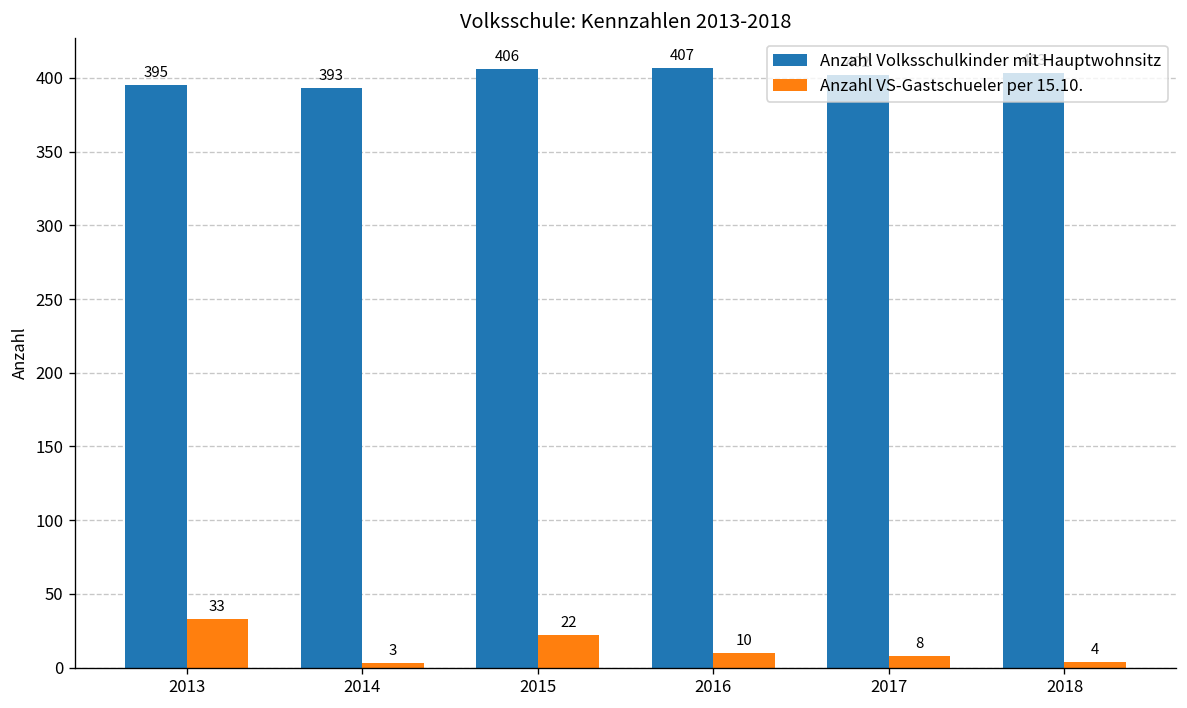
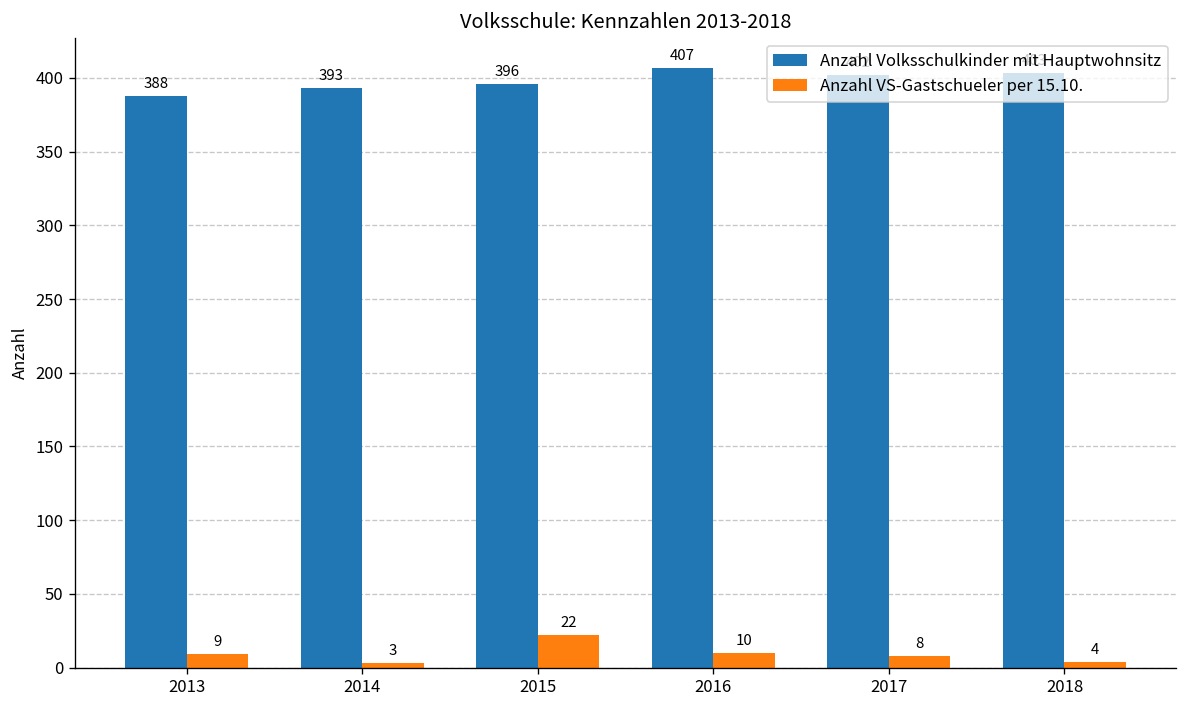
  {
    "Anzahl Volksschulkinder mit Hauptwohnsitz": {
-     "2013": 395,
+     "2013": 388,
      "2014": 393,
-     "2015": 406,
+     "2015": 396,
      "2016": 407
    },
    "Anzahl VS-Gastschueler per 15.10.": {
-     "2013": 33,
+     "2013": 9,
      "2014": 3,
      "2015": 22,
      "2016": 10,
      "2017": 8,
      "2018": 4
    }
  }
